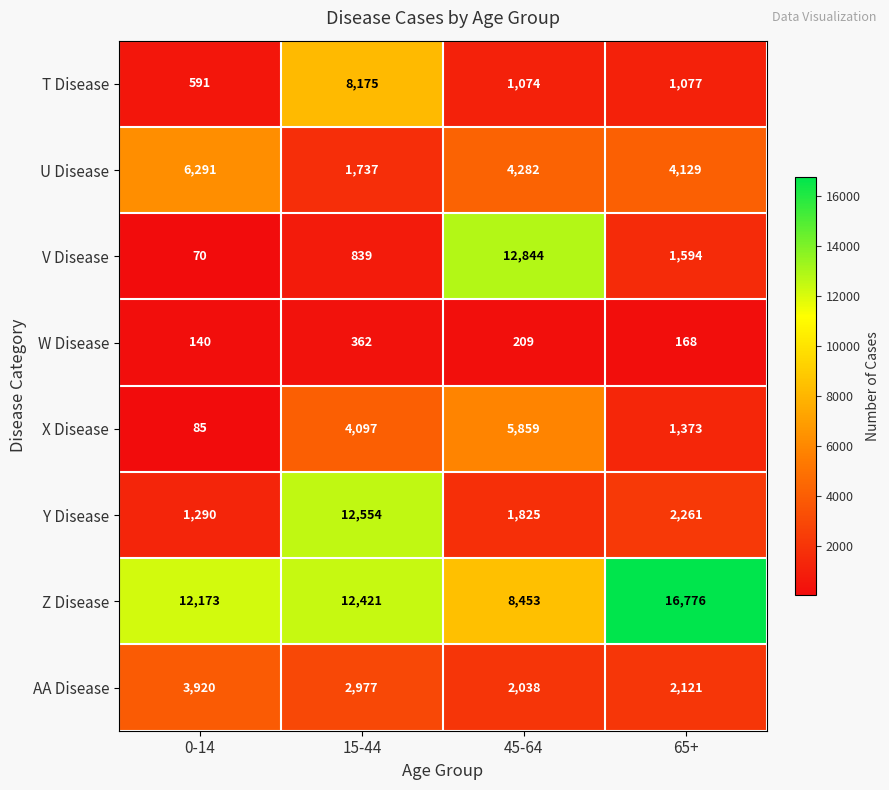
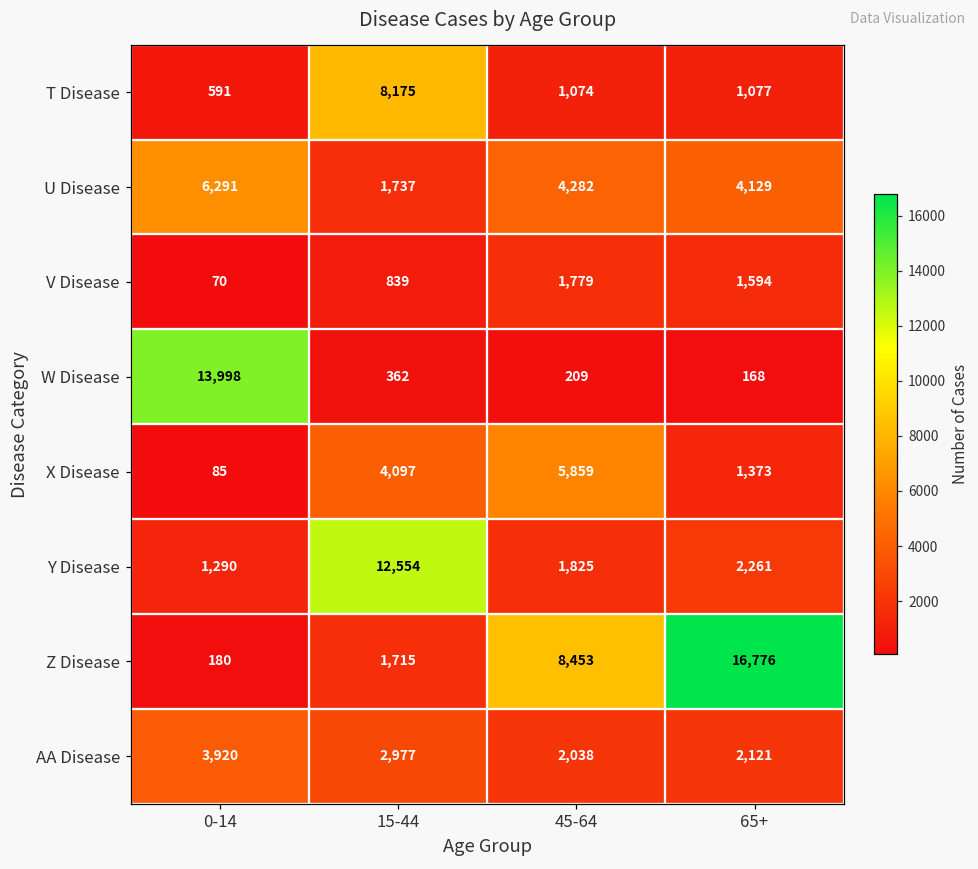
  {
    "T Disease": {
      "0-14": "591",
      "15-44": "8,175",
      "45-64": "1,074",
      "65+": "1,077"
    },
    "U Disease": {
      "0-14": "6,291",
      "15-44": "1,737",
      "45-64": "4,282",
      "65+": "4,129"
    },
    "V Disease": {
      "0-14": "70",
      "15-44": "839",
-     "45-64": "12,844",
+     "45-64": "1,779",
      "65+": "1,594"
    },
    "W Disease": {
-     "0-14": "140",
+     "0-14": "13,998",
      "15-44": "362",
      "45-64": "209",
      "65+": "168"
    },
    "X Disease": {
      "0-14": "85",
      "15-44": "4,097",
      "45-64": "5,859",
      "65+": "1,373"
    },
    "Y Disease": {
      "0-14": "1,290",
      "15-44": "12,554",
      "45-64": "1,825",
      "65+": "2,261"
    },
    "Z Disease": {
-     "0-14": "12,173",
-     "15-44": "12,421",
+     "0-14": "180",
+     "15-44": "1,715",
      "45-64": "8,453",
      "65+": "16,776"
    },
    "AA Disease": {
      "0-14": "3,920",
      "15-44": "2,977",
      "45-64": "2,038",
      "65+": "2,121"
    }
  }
